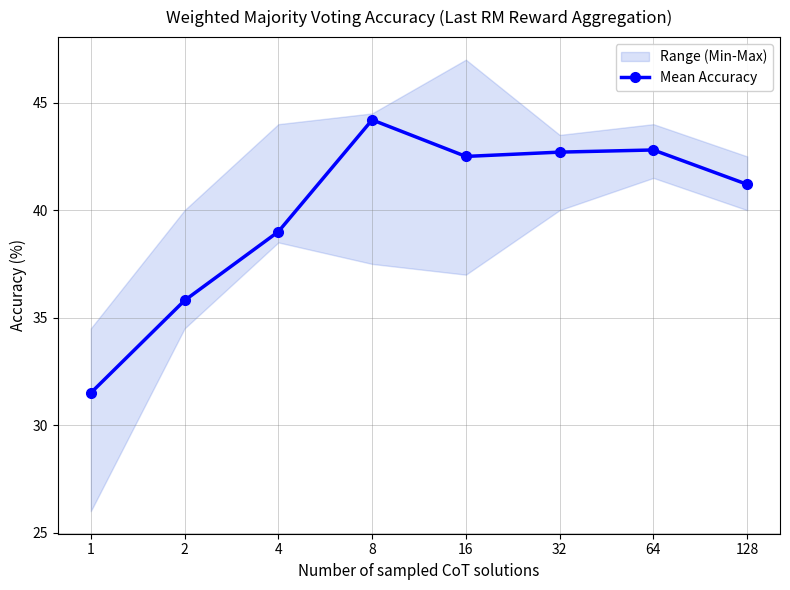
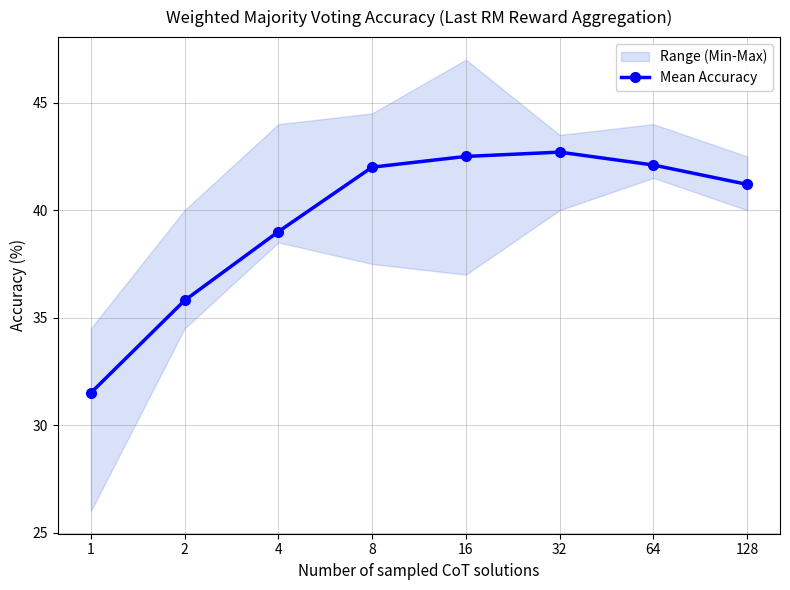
  {
    "Mean Accuracy": {
      "1": 31.5,
      "2": 35.8,
      "4": 39.0,
-     "8": 44.2,
+     "8": 42.0,
      "16": 42.5,
      "32": 42.7,
-     "64": 42.8,
+     "64": 42.1,
      "128": 41.2
    }
  }
